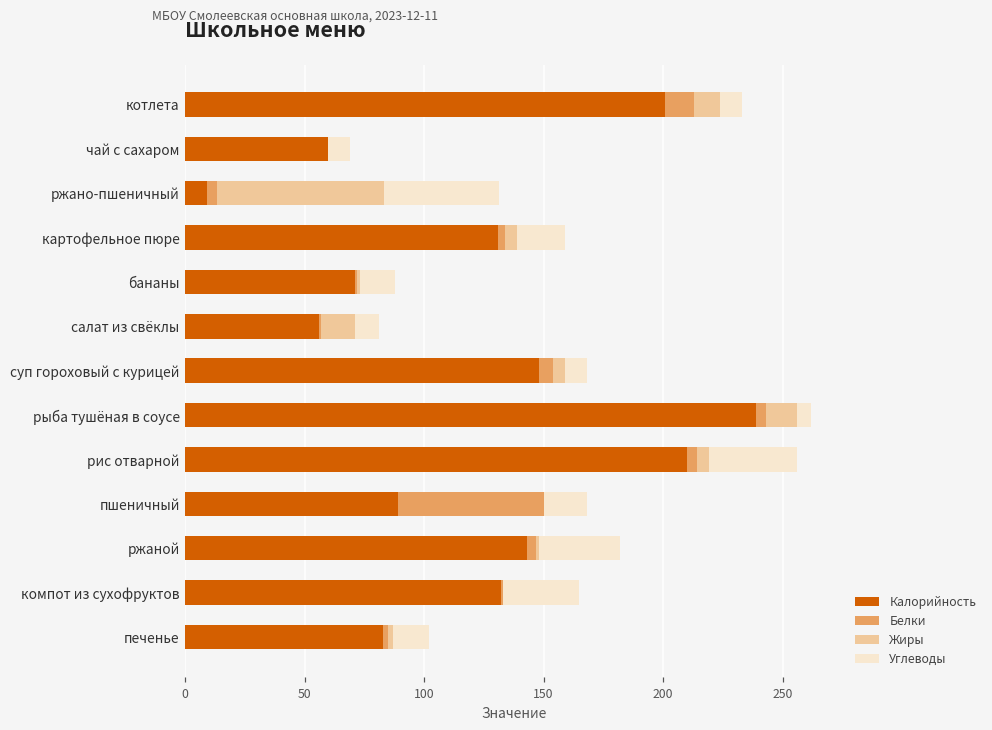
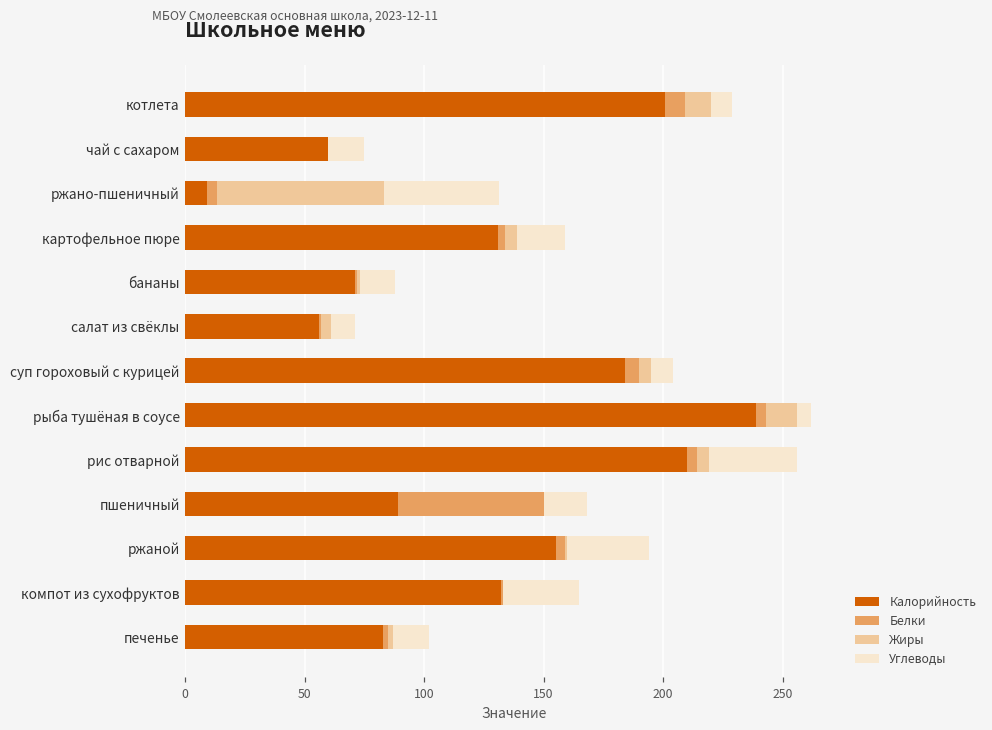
  {
    "Калорийность": {
      "котлета": 201,
      "чай с сахаром": 60,
      "ржано-пшеничный": 9,
      "картофельное пюре": 131,
      "бананы": 71,
      "салат из свёклы": 56,
-     "суп гороховый с курицей": 148,
+     "суп гороховый с курицей": 184,
      "рыба тушёная в соусе": 239,
      "рис отварной": 210,
      "пшеничный": 89,
-     "ржаной": 143,
+     "ржаной": 155,
      "компот из сухофруктов": 132,
      "печенье": 83
    },
    "Белки": {
-     "котлета": 12,
+     "котлета": 8,
      "чай с сахаром": 0,
      "ржано-пшеничный": 4,
      "картофельное пюре": 3,
      "суп гороховый с курицей": 6,
      "рыба тушёная в соусе": 4,
      "рис отварной": 4,
      "пшеничный": 61,
      "ржаной": 4,
      "печенье": 2
    },
    "Жиры": {
      "котлета": 11,
      "чай с сахаром": 0,
      "ржано-пшеничный": 70,
      "картофельное пюре": 5,
-     "салат из свёклы": 14,
+     "салат из свёклы": 4,
      "суп гороховый с курицей": 5,
      "рыба тушёная в соусе": 13,
      "рис отварной": 5,
      "пшеничный": 0,
      "компот из сухофруктов": 0,
      "печенье": 2
    },
    "Углеводы": {
      "котлета": 9,
-     "чай с сахаром": 9,
+     "чай с сахаром": 15,
      "ржано-пшеничный": 48,
      "картофельное пюре": 20,
      "бананы": 15,
      "салат из свёклы": 10,
      "суп гороховый с курицей": 9,
      "рыба тушёная в соусе": 6,
      "рис отварной": 37,
      "пшеничный": 18,
      "ржаной": 34,
      "компот из сухофруктов": 32,
      "печенье": 15
    }
  }
